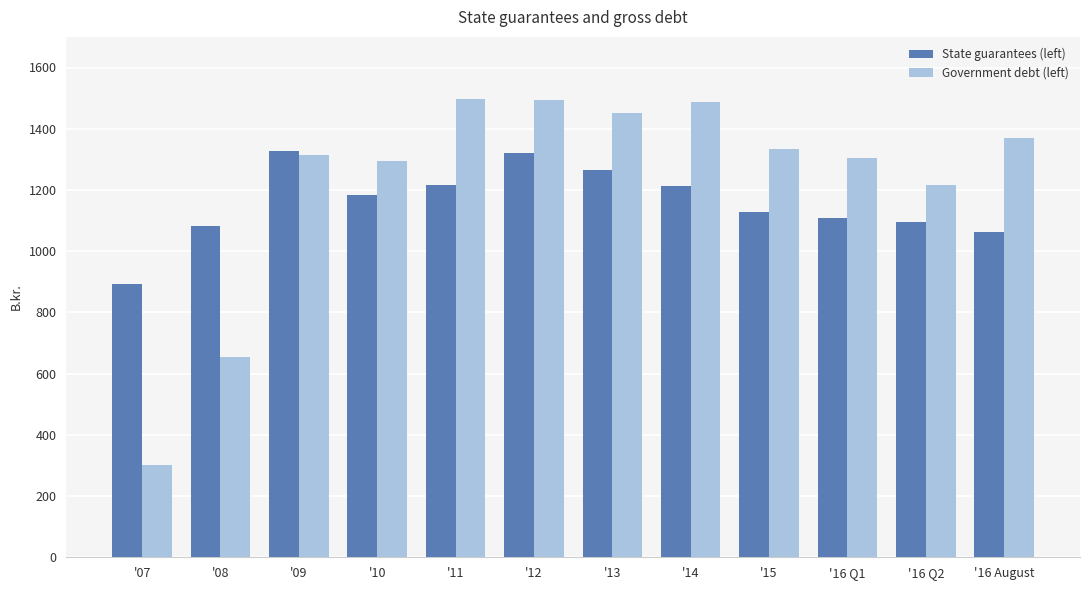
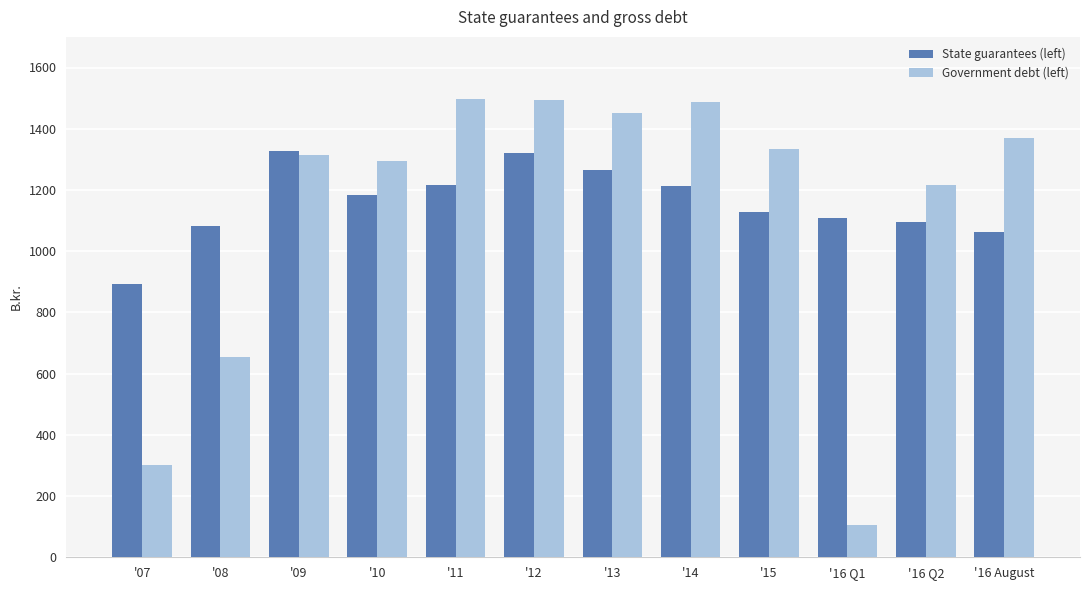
  {
    "State guarantees (left)": {
      "'07": 890,
      "'08": 1080,
      "'09": 1330,
      "'10": 1180,
      "'11": 1220,
      "'12": 1320,
      "'13": 1260,
      "'14": 1210,
      "'15": 1130,
      "'16 Q1": 1110,
      "'16 Q2": 1090,
      "'16 August": 1060
    },
    "Government debt (left)": {
      "'07": 300,
      "'08": 650,
      "'09": 1310,
      "'10": 1290,
      "'11": 1500,
      "'12": 1490,
      "'13": 1450,
      "'14": 1490,
      "'15": 1330,
-     "'16 Q1": 1300,
+     "'16 Q1": 100,
      "'16 Q2": 1220,
      "'16 August": 1370
    }
  }
